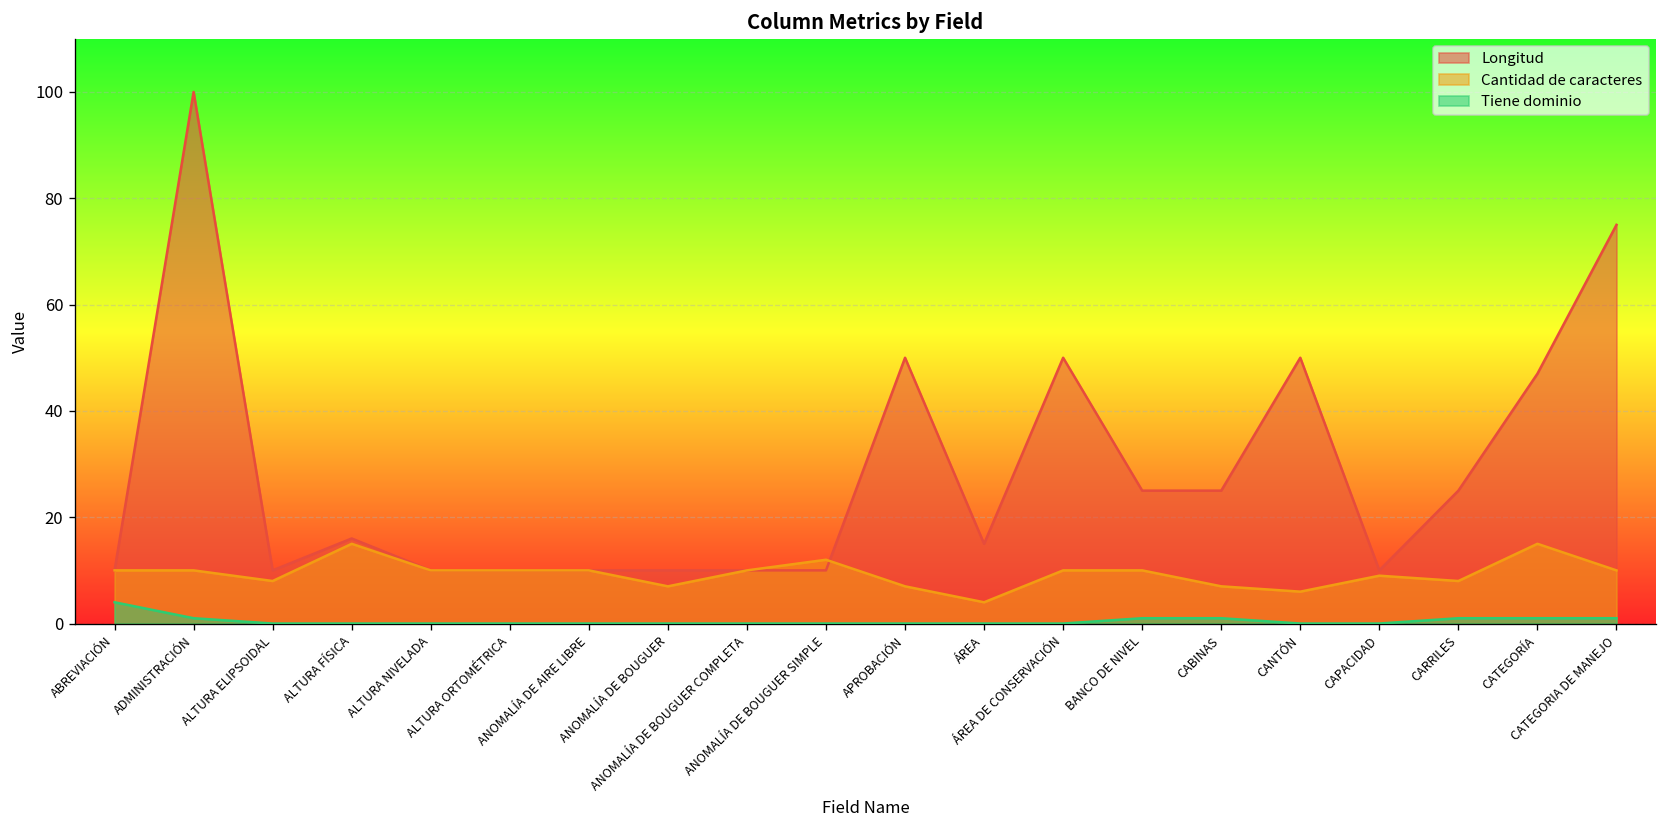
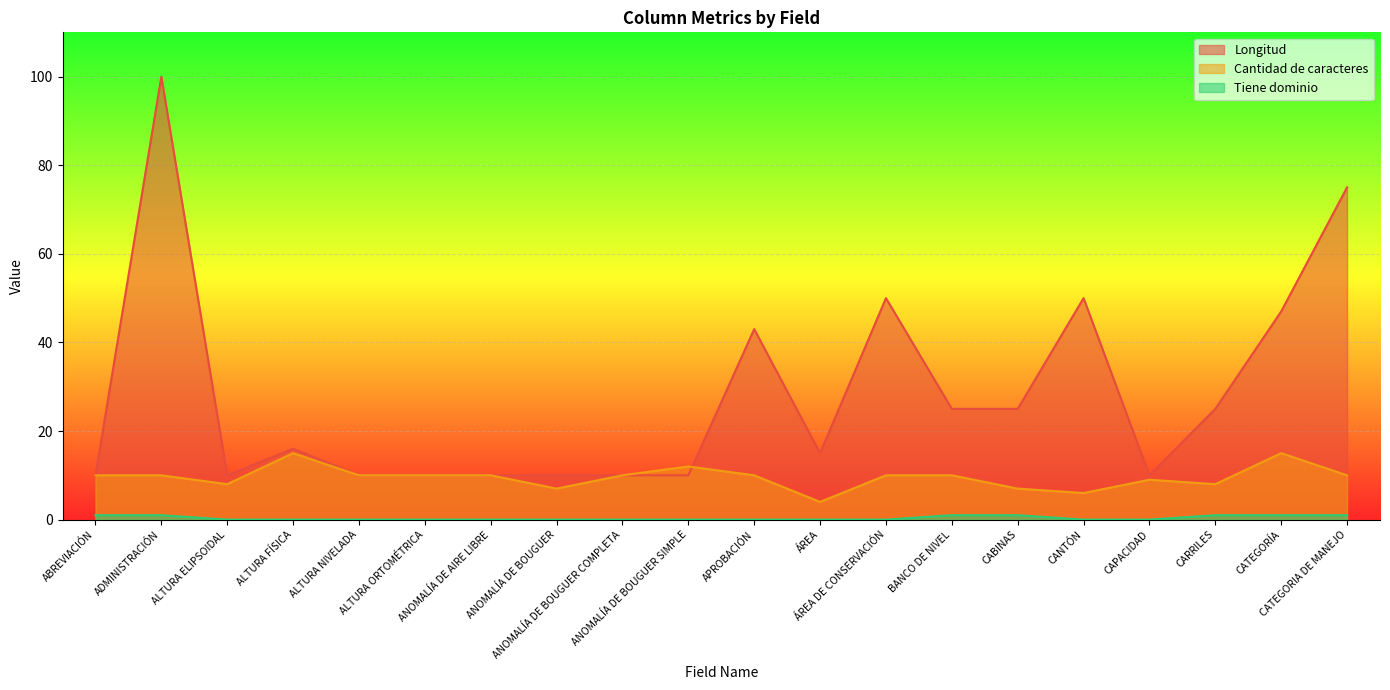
  {
    "Longitud": {
      "ADMINISTRACIÓN": 100,
      "ALTURA ELIPSOIDAL": 10,
      "ALTURA FÍSICA": 16,
      "ANOMALÍA DE BOUGUER": 10,
      "ANOMALÍA DE BOUGUER SIMPLE": 10,
-     "APROBACIÓN": 50,
+     "APROBACIÓN": 43,
      "ÁREA": 15,
      "ÁREA DE CONSERVACIÓN": 50,
      "BANCO DE NIVEL": 25,
      "CABINAS": 25,
      "CANTÓN": 50,
      "CAPACIDAD": 10,
      "CARRILES": 25,
      "CATEGORÍA": 47,
      "CATEGORIA DE MANEJO": 75
    },
    "Cantidad de caracteres": {
      "ADMINISTRACIÓN": 10,
      "ALTURA ELIPSOIDAL": 8,
      "ALTURA FÍSICA": 15,
      "ANOMALÍA DE BOUGUER": 7,
      "ANOMALÍA DE BOUGUER SIMPLE": 12,
-     "APROBACIÓN": 7,
+     "APROBACIÓN": 10,
      "ÁREA": 4,
      "ÁREA DE CONSERVACIÓN": 10,
      "BANCO DE NIVEL": 10,
      "CABINAS": 7,
      "CANTÓN": 6,
      "CAPACIDAD": 9,
      "CARRILES": 8,
      "CATEGORÍA": 15,
      "CATEGORIA DE MANEJO": 10
    },
    "Tiene dominio": {
-     "ABREVIACIÓN": 4,
+     "ABREVIACIÓN": 1,
      "ADMINISTRACIÓN": 1,
      "ALTURA ELIPSOIDAL": 0,
      "ALTURA FÍSICA": 0,
      "ALTURA NIVELADA": 0,
      "ALTURA ORTOMÉTRICA": 0,
      "ANOMALÍA DE AIRE LIBRE": 0,
      "ANOMALÍA DE BOUGUER": 0,
      "ANOMALÍA DE BOUGUER COMPLETA": 0,
      "ANOMALÍA DE BOUGUER SIMPLE": 0,
      "APROBACIÓN": 0,
      "ÁREA": 0,
      "ÁREA DE CONSERVACIÓN": 0,
      "BANCO DE NIVEL": 1,
      "CABINAS": 1,
      "CANTÓN": 0,
      "CAPACIDAD": 0,
      "CARRILES": 1,
      "CATEGORÍA": 1,
      "CATEGORIA DE MANEJO": 1
    }
  }
